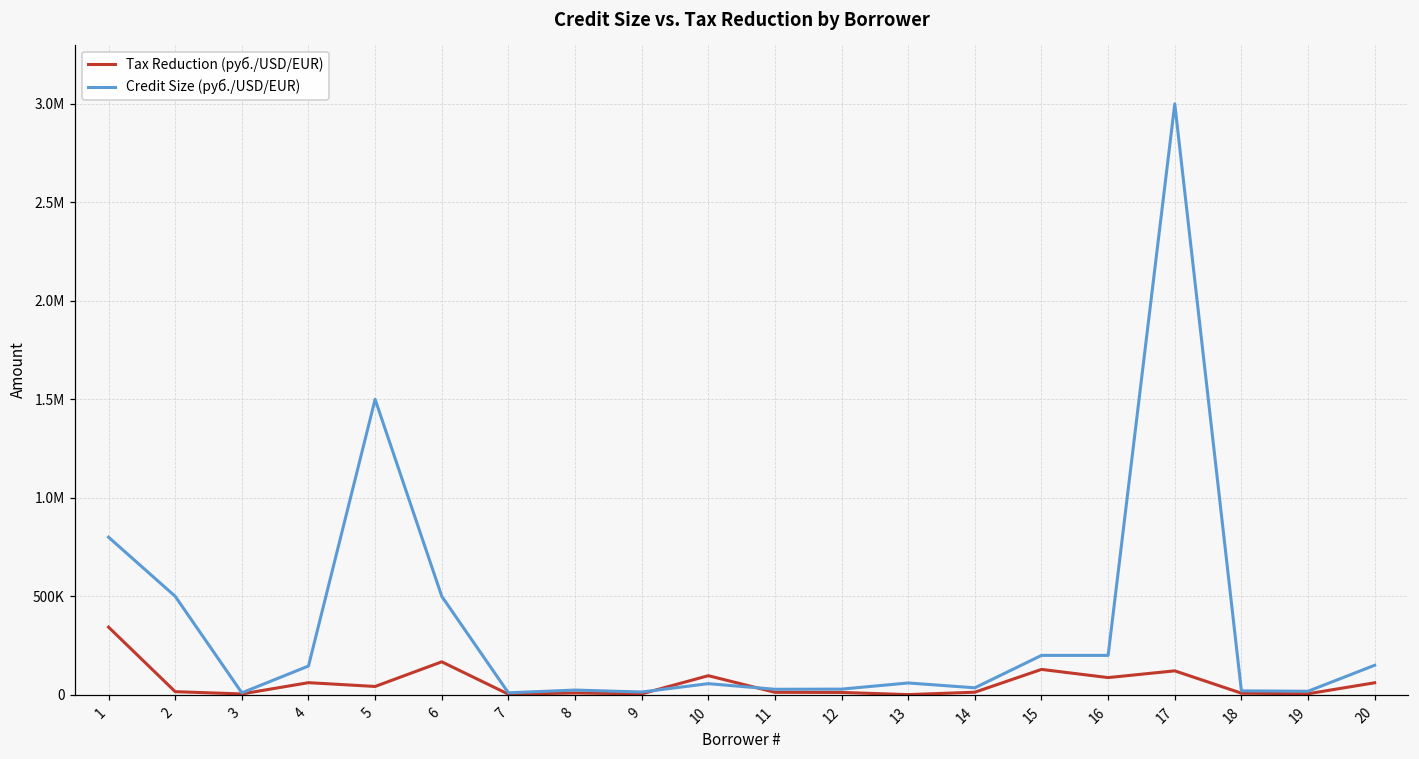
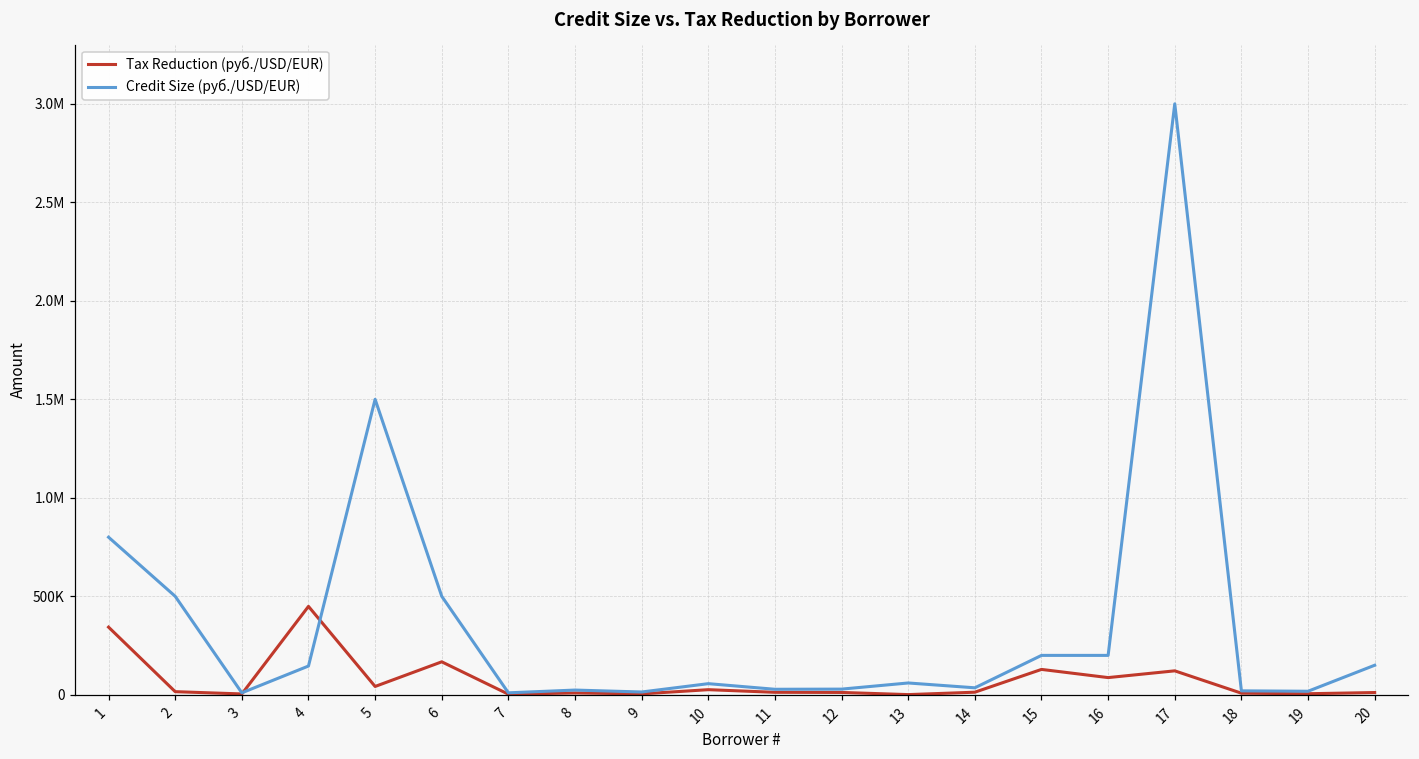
  {
    "Tax Reduction (руб./USD/EUR)": {
      "1": 340000,
      "2": 20000,
-     "4": 60000,
+     "4": 450000,
      "5": 40000,
      "6": 170000,
      "8": 10000,
-     "10": 100000,
+     "10": 30000,
      "11": 10000,
      "12": 10000,
      "13": 0,
      "14": 10000,
      "15": 130000,
      "16": 90000,
      "17": 120000,
-     "20": 60000
+     "20": 10000
    },
    "Credit Size (руб./USD/EUR)": {
      "1": 800000,
      "2": 500000,
      "4": 150000,
      "5": 1500000,
      "6": 500000,
      "8": 20000,
      "10": 60000,
      "11": 30000,
      "12": 30000,
      "13": 60000,
      "14": 40000,
      "15": 200000,
      "16": 200000,
      "17": 3000000,
      "20": 150000
    }
  }
